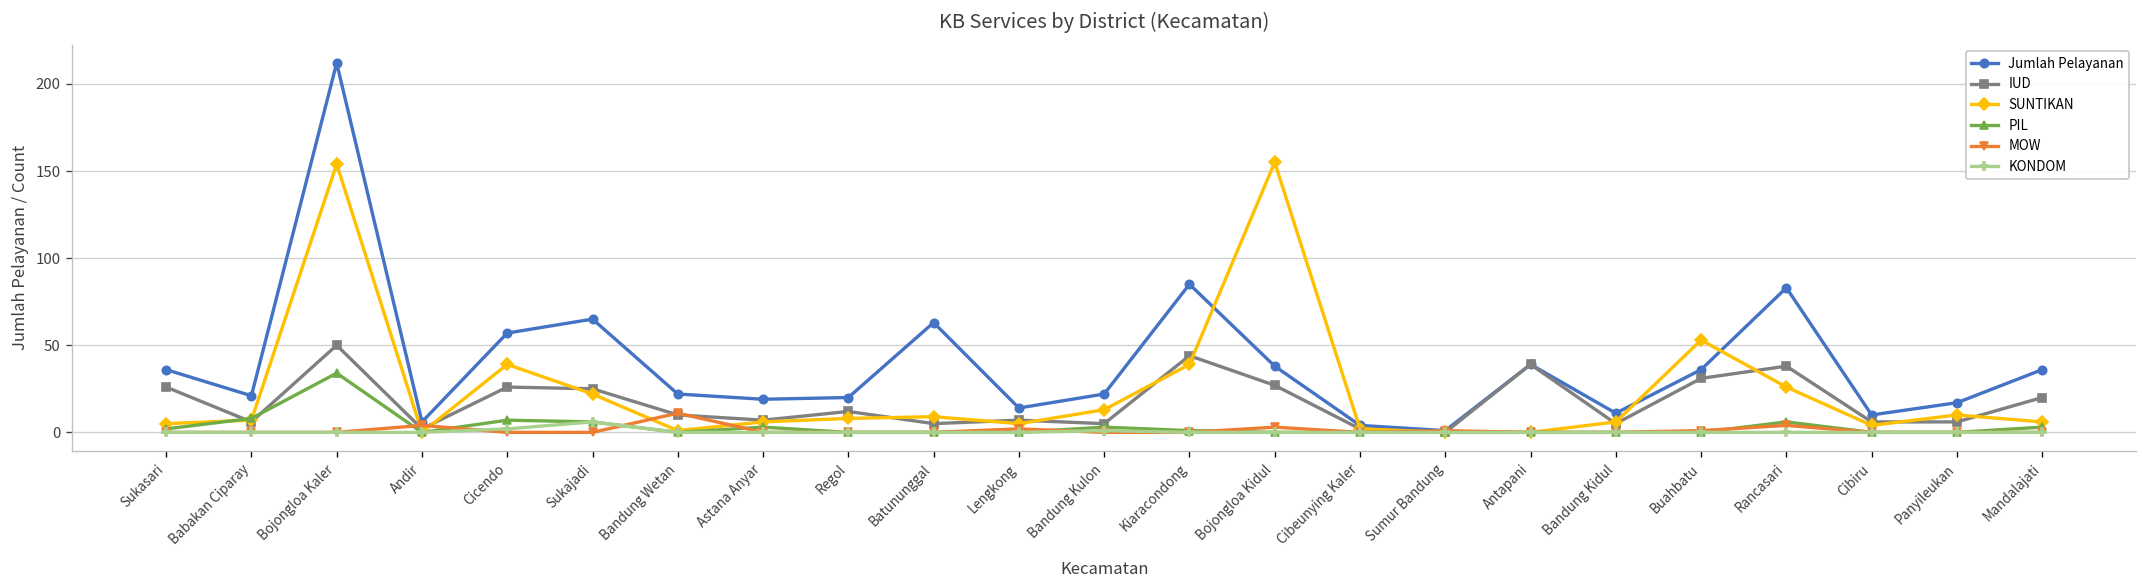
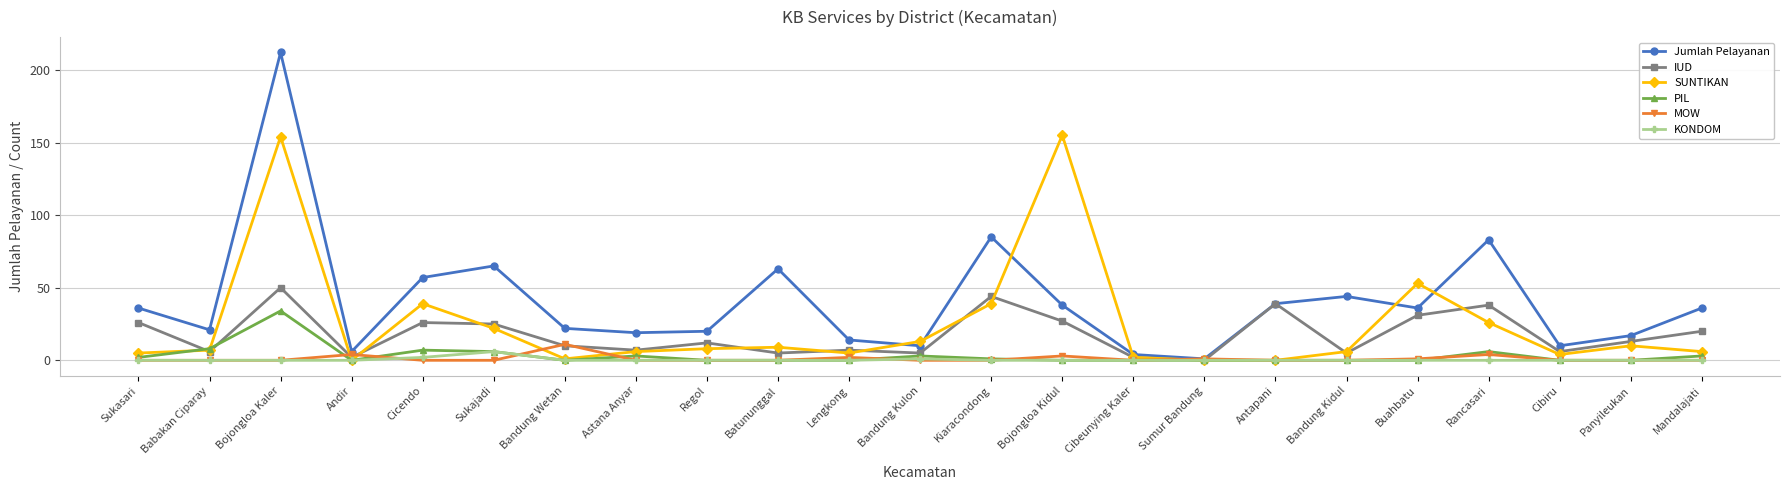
  {
    "Jumlah Pelayanan": {
      "Sukasari": 36,
      "Babakan Ciparay": 21,
      "Bojongloa Kaler": 212,
      "Andir": 6,
      "Cicendo": 57,
      "Sukajadi": 65,
      "Bandung Wetan": 22,
      "Astana Anyar": 19,
      "Regol": 20,
      "Batununggal": 63,
      "Lengkong": 14,
-     "Bandung Kulon": 22,
+     "Bandung Kulon": 10,
      "Kiaracondong": 85,
      "Bojongloa Kidul": 38,
      "Cibeunying Kaler": 4,
-     "Bandung Kidul": 11,
+     "Bandung Kidul": 44,
      "Buahbatu": 36,
      "Rancasari": 83,
      "Cibiru": 10,
      "Panyileukan": 17,
      "Mandalajati": 36
    },
    "IUD": {
      "Sukasari": 26,
      "Bojongloa Kaler": 50,
      "Andir": 2,
      "Cicendo": 26,
      "Sukajadi": 25,
      "Regol": 12,
      "Batununggal": 5,
      "Lengkong": 7,
      "Bandung Kulon": 5,
      "Kiaracondong": 44,
      "Bojongloa Kidul": 27,
      "Buahbatu": 31,
      "Rancasari": 38,
      "Cibiru": 6,
-     "Panyileukan": 6,
+     "Panyileukan": 13,
      "Mandalajati": 20
    },
    "SUNTIKAN": {
      "Sukasari": 5,
      "Bojongloa Kaler": 154,
      "Cicendo": 39,
      "Sukajadi": 22,
      "Regol": 8,
      "Batununggal": 9,
      "Lengkong": 5,
      "Bandung Kulon": 13,
      "Kiaracondong": 39,
      "Bojongloa Kidul": 155,
      "Buahbatu": 53,
      "Rancasari": 26,
      "Cibiru": 4,
      "Panyileukan": 10,
      "Mandalajati": 6
    },
    "PIL": {
      "Sukasari": 2,
      "Bojongloa Kaler": 34,
      "Cicendo": 7,
      "Astana Anyar": 3,
      "Bandung Kulon": 3,
      "Rancasari": 6,
      "Mandalajati": 3
    },
    "MOW": {
      "Andir": 4,
      "Cicendo": 0,
      "Sukajadi": 0,
      "Lengkong": 2,
      "Bojongloa Kidul": 3,
      "Rancasari": 4
    },
    "KONDOM": {
      "Cicendo": 2,
      "Rancasari": 0
    }
  }
